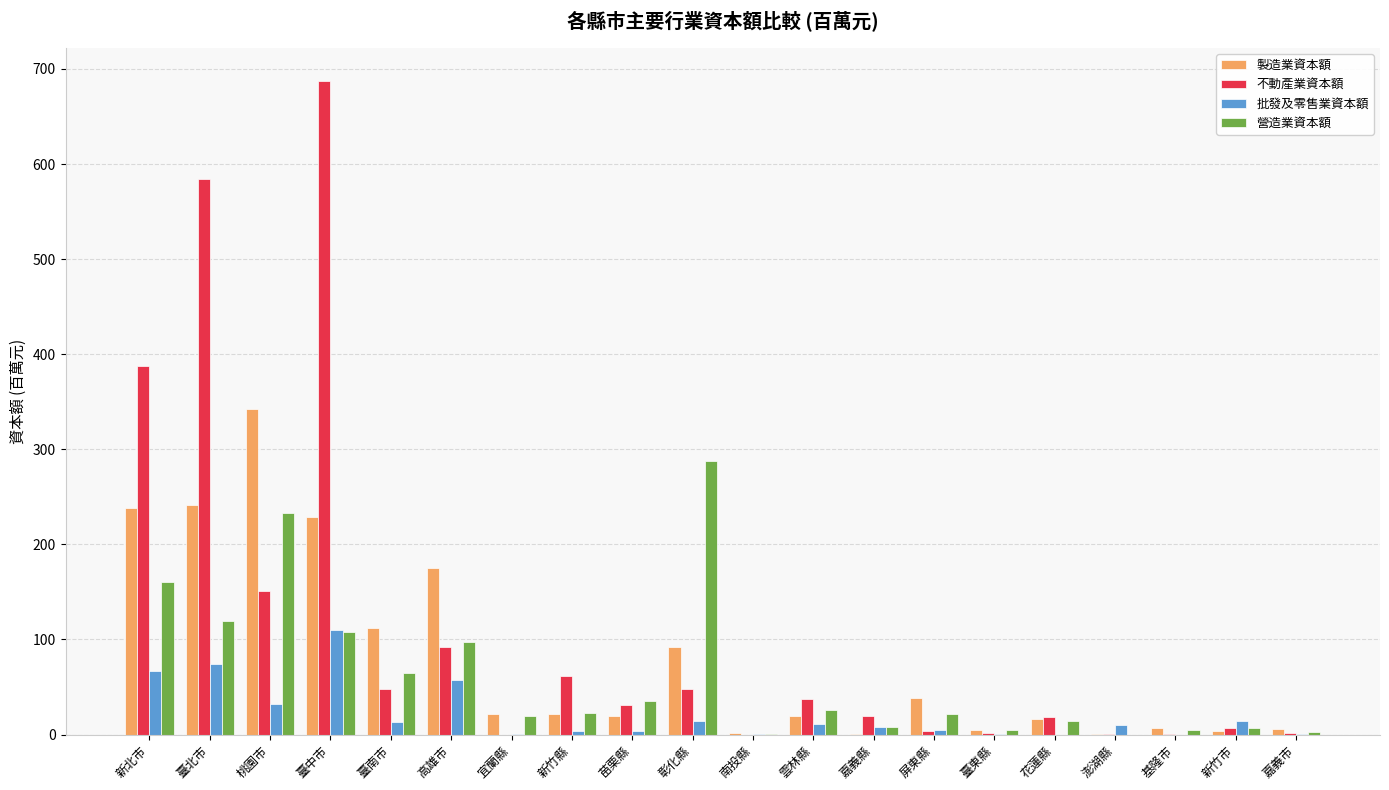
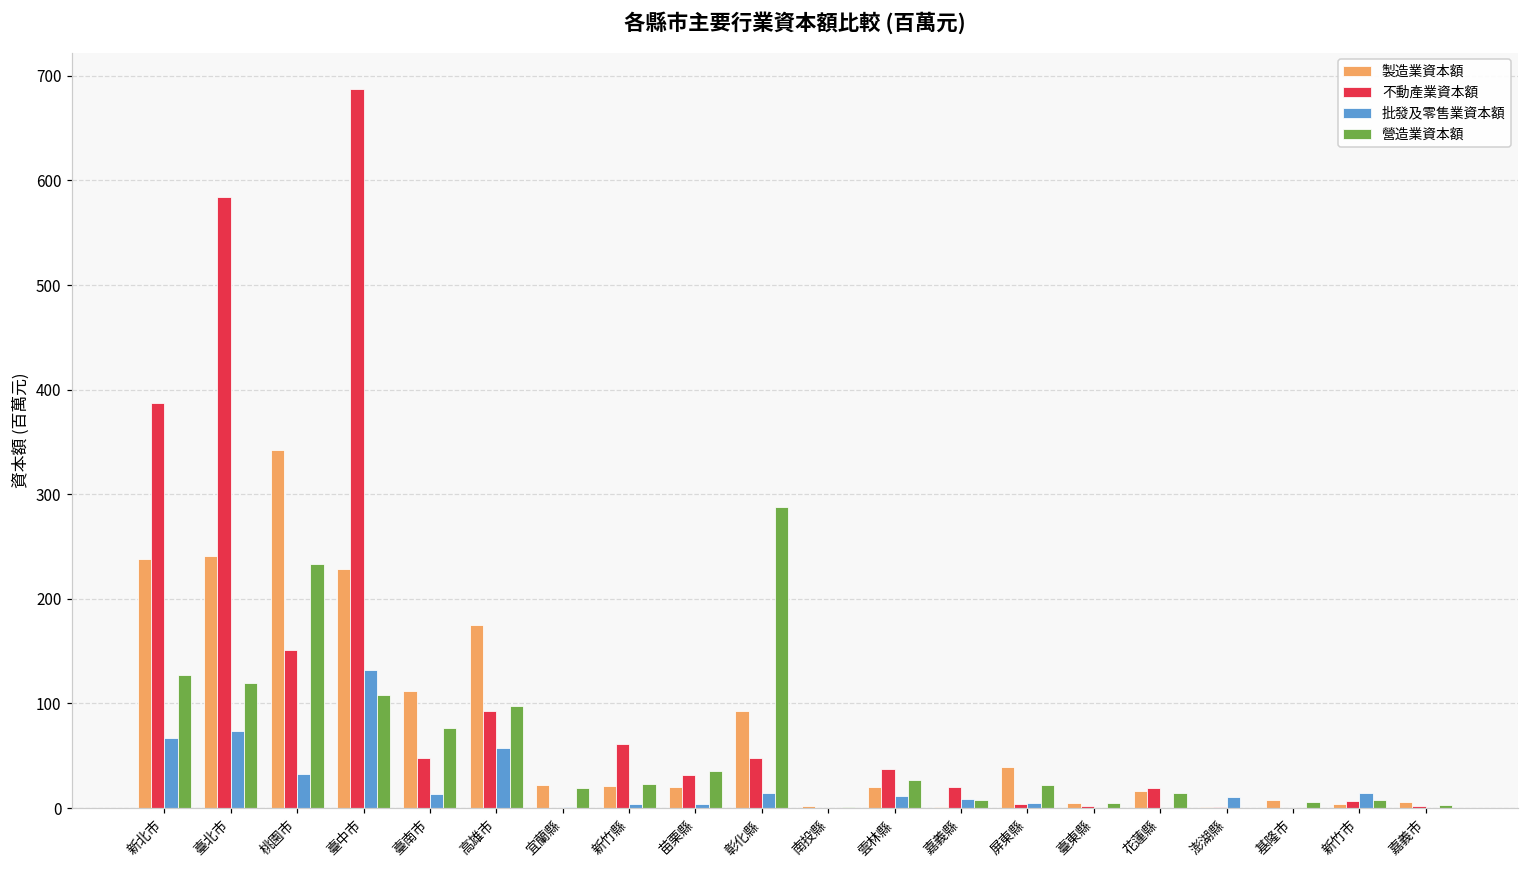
  {
    "製造業資本額": {
      "新北市": 240,
      "臺北市": 240,
      "桃園市": 340,
      "臺中市": 230,
      "臺南市": 110,
      "高雄市": 170,
      "宜蘭縣": 20,
      "新竹縣": 20,
      "苗栗縣": 20,
      "彰化縣": 90,
      "雲林縣": 20,
      "屏東縣": 40,
      "臺東縣": 10,
      "花蓮縣": 20,
      "基隆市": 10,
      "新竹市": 0,
      "嘉義市": 10
    },
    "不動產業資本額": {
      "新北市": 390,
      "臺北市": 580,
      "桃園市": 150,
      "臺中市": 690,
      "臺南市": 50,
      "高雄市": 90,
      "宜蘭縣": 0,
      "新竹縣": 60,
      "苗栗縣": 30,
      "彰化縣": 50,
      "南投縣": 0,
      "雲林縣": 40,
      "嘉義縣": 20,
      "屏東縣": 0,
      "花蓮縣": 20,
      "新竹市": 10
    },
    "批發及零售業資本額": {
      "新北市": 70,
      "臺北市": 70,
      "桃園市": 30,
-     "臺中市": 110,
+     "臺中市": 130,
      "臺南市": 10,
      "高雄市": 60,
      "新竹縣": 0,
      "苗栗縣": 0,
      "彰化縣": 10,
      "雲林縣": 10,
      "嘉義縣": 10,
      "屏東縣": 10,
      "花蓮縣": 0,
      "澎湖縣": 10,
      "新竹市": 10
    },
    "營造業資本額": {
-     "新北市": 160,
+     "新北市": 130,
      "臺北市": 120,
      "桃園市": 230,
      "臺中市": 110,
-     "臺南市": 60,
+     "臺南市": 80,
      "高雄市": 100,
      "宜蘭縣": 20,
      "新竹縣": 20,
      "苗栗縣": 40,
      "彰化縣": 290,
      "雲林縣": 30,
      "嘉義縣": 10,
      "屏東縣": 20,
      "臺東縣": 10,
      "花蓮縣": 10,
      "澎湖縣": 0,
      "基隆市": 10,
      "新竹市": 10
    }
  }
